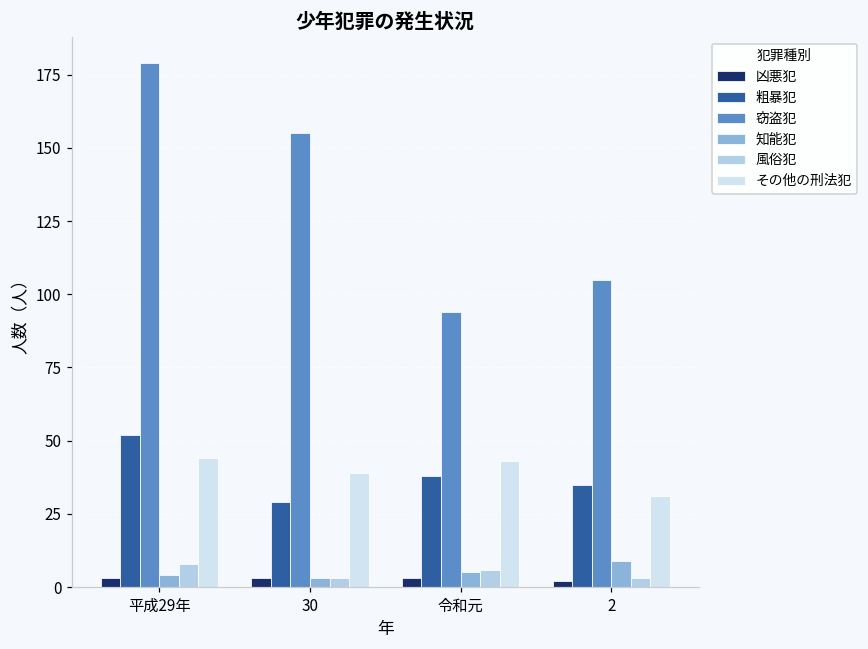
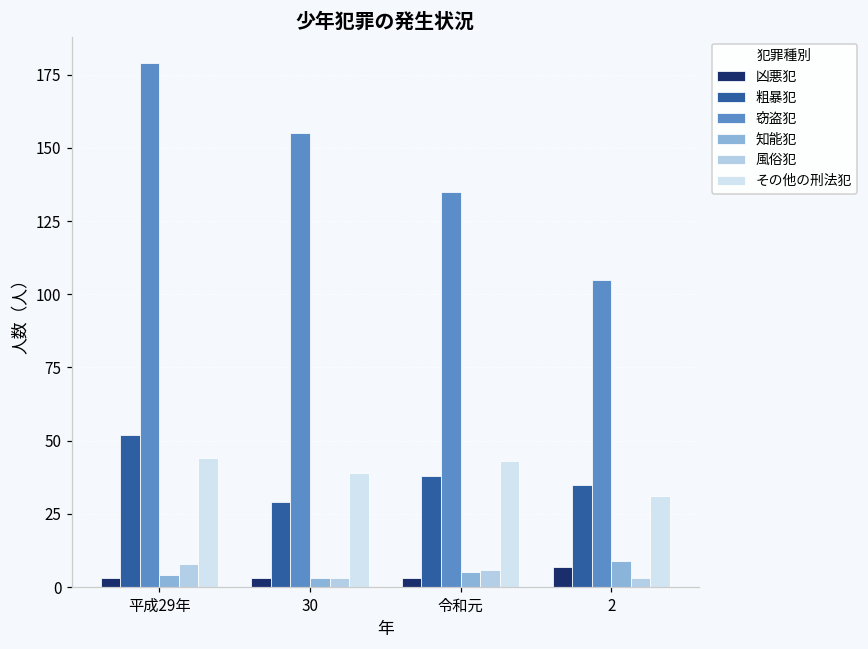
  {
    "凶悪犯": {
      "平成29年": 3,
      "30": 3,
      "令和元": 3,
-     "2": 2
+     "2": 7
    },
    "粗暴犯": {
      "平成29年": 52,
      "30": 29,
      "令和元": 38,
      "2": 35
    },
    "窃盗犯": {
      "平成29年": 179,
      "30": 155,
-     "令和元": 94,
+     "令和元": 135,
      "2": 105
    }
  }
